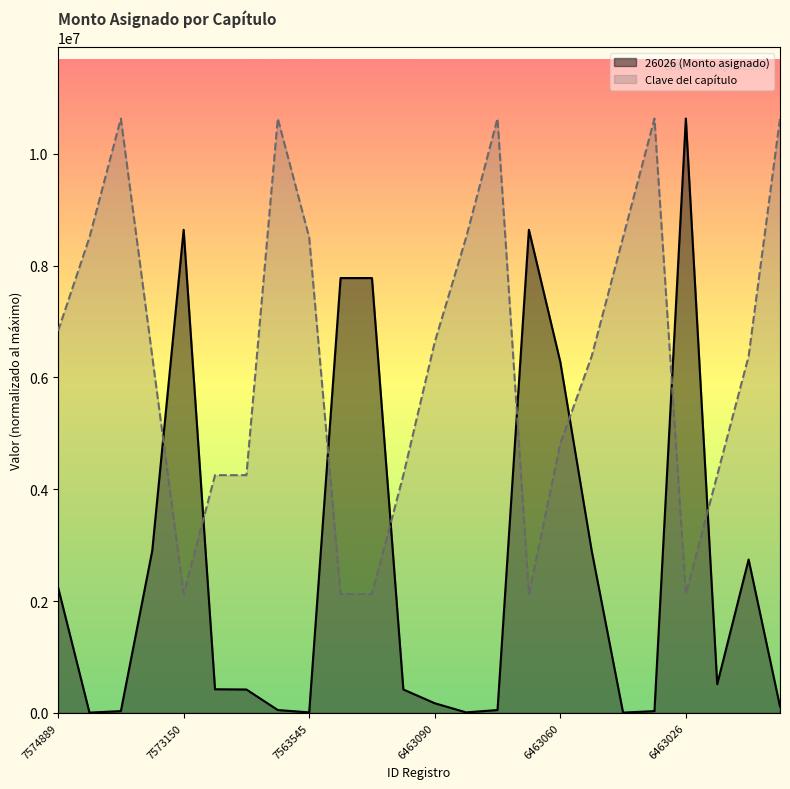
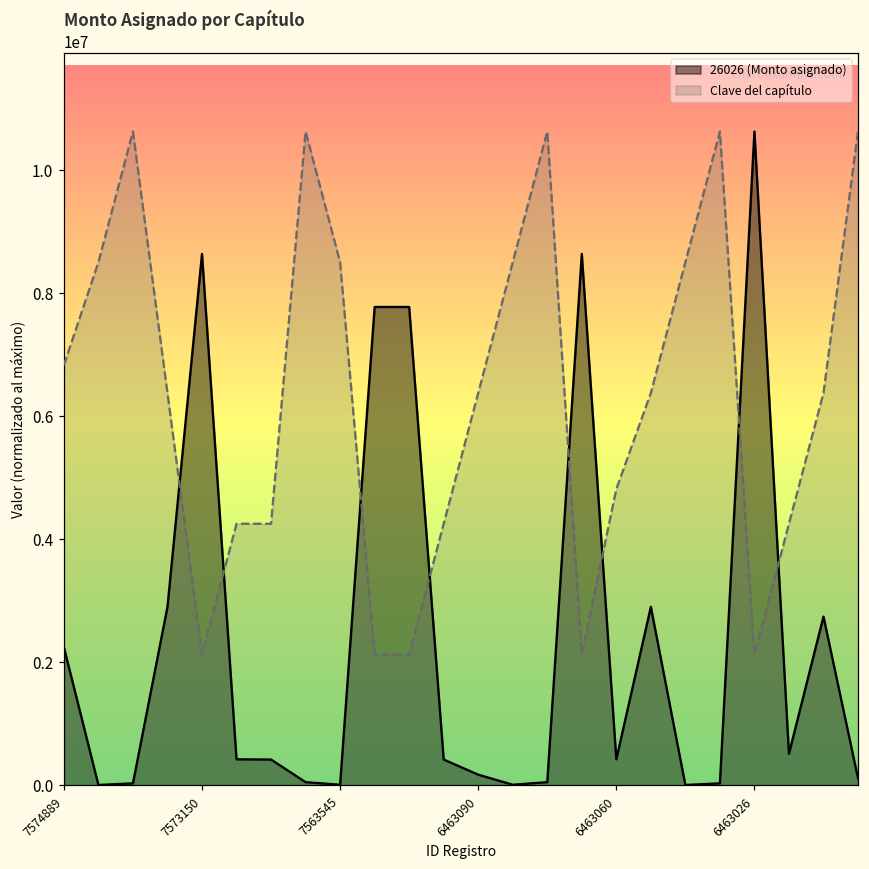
  {
    "26026 (Monto asignado)": {
      "7574889": 2200000,
      "7573150": 8600000,
      "7563545": 0,
      "6463090": 200000,
-     "6463060": 6300000,
+     "6463060": 400000,
      "6463026": 10600000
    },
    "Clave del capítulo": {
      "7574889": 6800000,
      "7573150": 2100000,
      "7563545": 8500000,
-     "6463090": 6600000,
+     "6463090": 6400000,
      "6463060": 4800000,
      "6463026": 2100000
    }
  }
